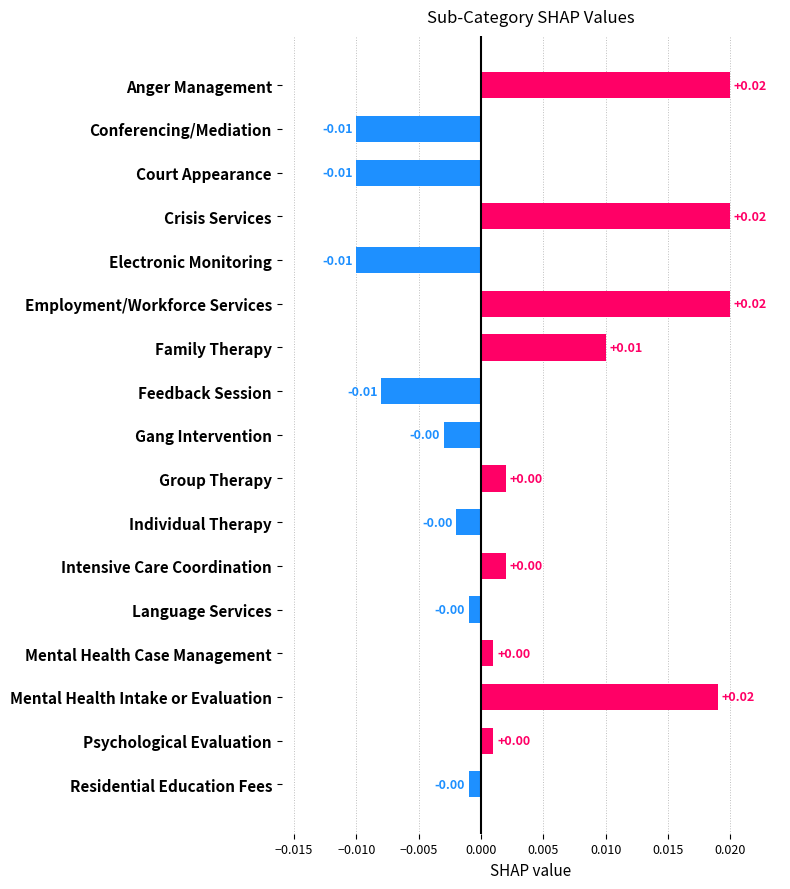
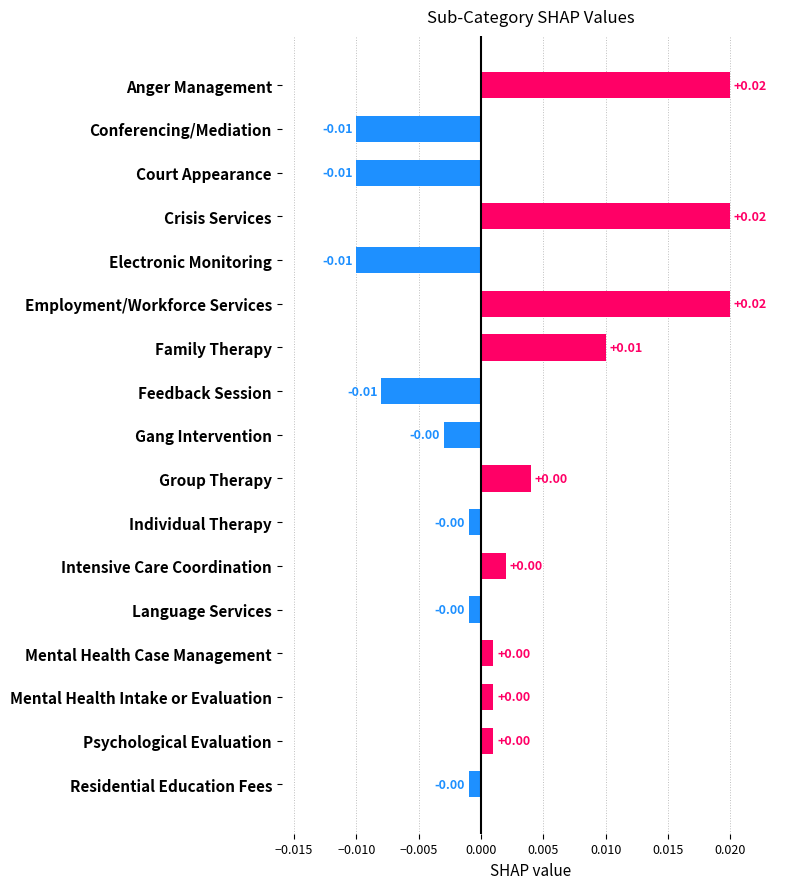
  {
    "Anger Management": "+0.02",
    "Conferencing/Mediation": "-0.01",
    "Court Appearance": "-0.01",
    "Crisis Services": "+0.02",
    "Electronic Monitoring": "-0.01",
    "Employment/Workforce Services": "+0.02",
    "Family Therapy": "+0.01",
    "Feedback Session": "-0.01",
    "Gang Intervention": "-0.00",
-   "Group Therapy": "0.002",
-   "Individual Therapy": "-0.002",
+   "Group Therapy": "0.004",
+   "Individual Therapy": "-0.001",
    "Intensive Care Coordination": "+0.00",
    "Language Services": "-0.00",
    "Mental Health Case Management": "+0.00",
-   "Mental Health Intake or Evaluation": "+0.02",
+   "Mental Health Intake or Evaluation": "+0.00",
    "Psychological Evaluation": "+0.00",
    "Residential Education Fees": "-0.00"
  }
